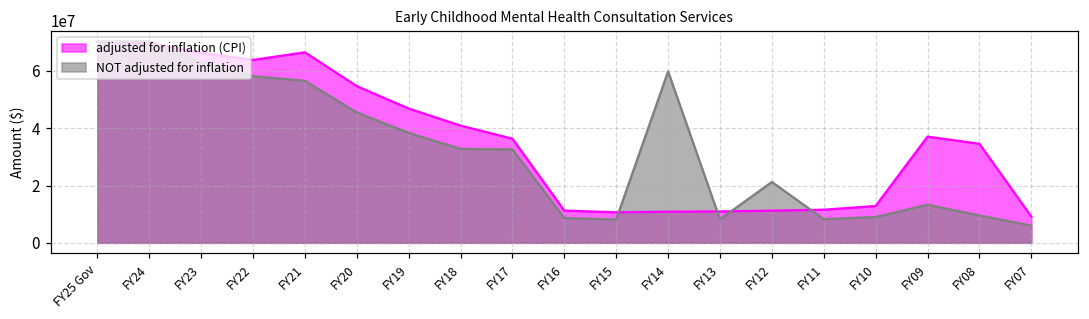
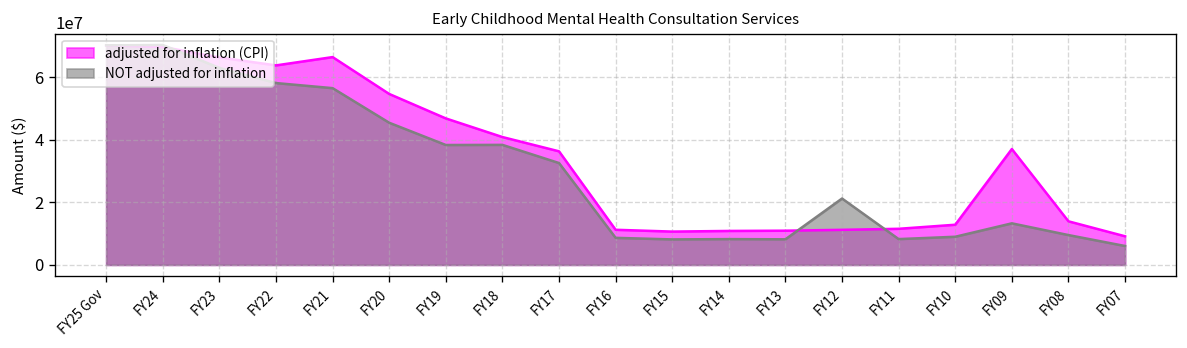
  {
    "adjusted for inflation (CPI)": {
      "FY22": 64000000,
      "FY21": 67000000,
      "FY20": 55000000,
      "FY19": 47000000,
      "FY18": 41000000,
      "FY17": 36000000,
      "FY16": 11000000,
      "FY15": 11000000,
      "FY14": 11000000,
      "FY13": 11000000,
      "FY12": 11000000,
      "FY11": 12000000,
      "FY10": 13000000,
      "FY09": 37000000,
-     "FY08": 35000000,
+     "FY08": 14000000,
      "FY07": 9000000
    },
    "NOT adjusted for inflation": {
      "FY22": 58000000,
      "FY21": 57000000,
      "FY20": 45000000,
      "FY19": 38000000,
-     "FY18": 33000000,
+     "FY18": 38000000,
      "FY17": 33000000,
      "FY16": 9000000,
      "FY15": 8000000,
-     "FY14": 60000000,
+     "FY14": 8000000,
      "FY13": 8000000,
      "FY12": 21000000,
      "FY11": 8000000,
      "FY10": 9000000,
      "FY09": 13000000,
      "FY08": 10000000,
      "FY07": 6000000
    }
  }
